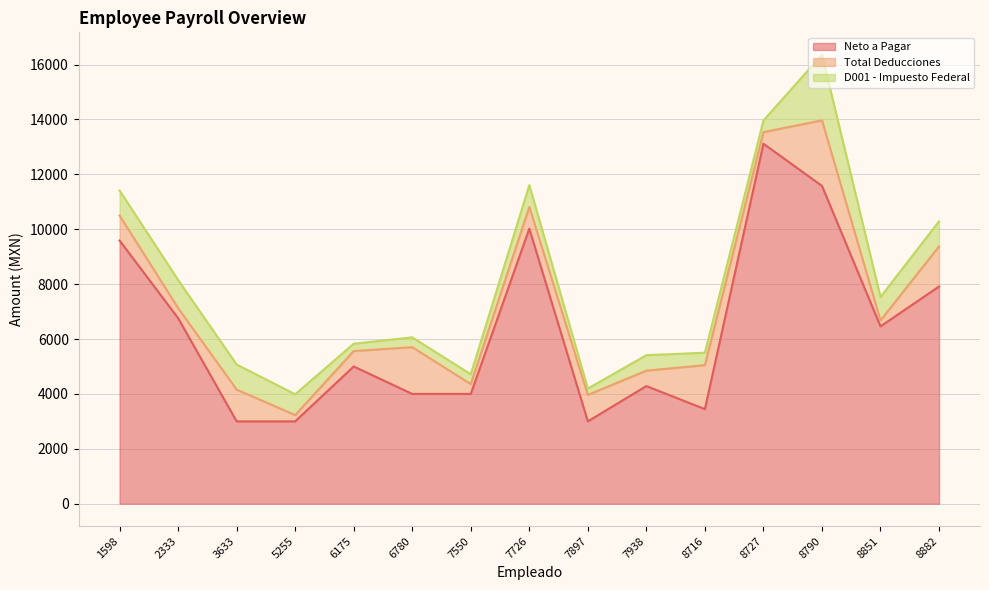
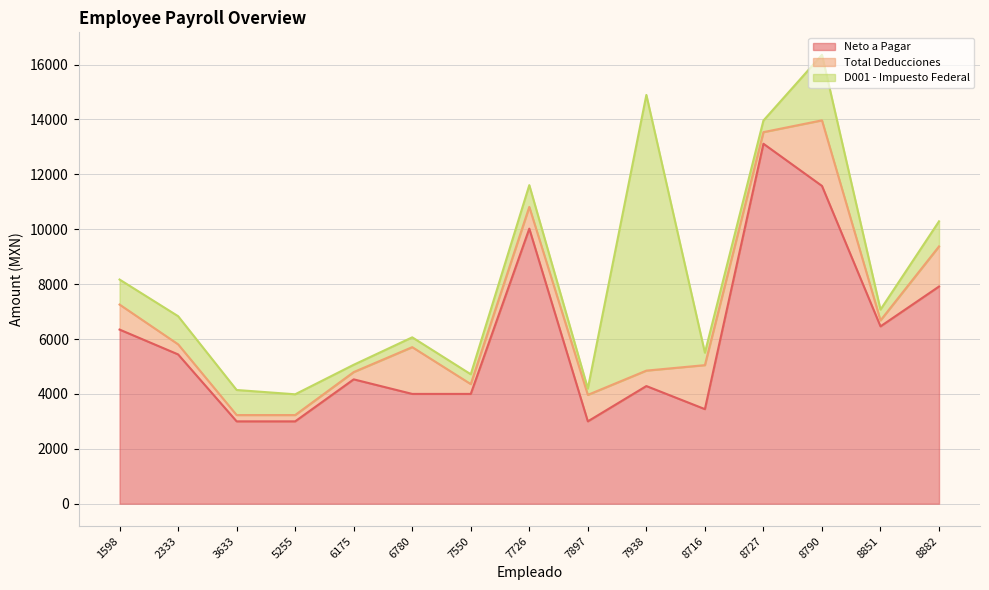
  {
    "Neto a Pagar": {
-     "1598": 9600,
-     "2333": 6800,
+     "1598": 6300,
+     "2333": 5400,
      "3633": 3000,
      "5255": 3000,
-     "6175": 5000,
+     "6175": 4500,
      "6780": 4000,
      "7550": 4000,
      "7726": 10000,
      "7897": 3000,
      "7938": 4300,
      "8716": 3400,
      "8727": 13100,
      "8790": 11600,
      "8851": 6500,
      "8882": 7900
    },
    "Total Deducciones": {
      "1598": 900,
      "2333": 400,
-     "3633": 1200,
+     "3633": 200,
      "5255": 200,
-     "6175": 600,
+     "6175": 300,
      "6780": 1700,
      "7550": 400,
      "7726": 800,
      "7897": 1000,
      "7938": 600,
      "8716": 1600,
      "8727": 400,
      "8790": 2400,
      "8851": 200,
      "8882": 1500
    },
    "D001 - Impuesto Federal": {
      "1598": 900,
      "2333": 1000,
      "3633": 900,
      "5255": 800,
      "6175": 300,
      "6780": 400,
      "7550": 400,
      "7726": 800,
      "7897": 200,
-     "7938": 600,
+     "7938": 10000,
      "8716": 500,
      "8727": 400,
-     "8851": 900,
+     "8851": 400,
      "8882": 900
    }
  }
